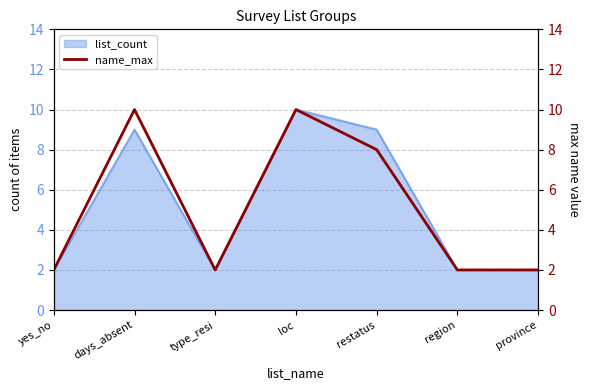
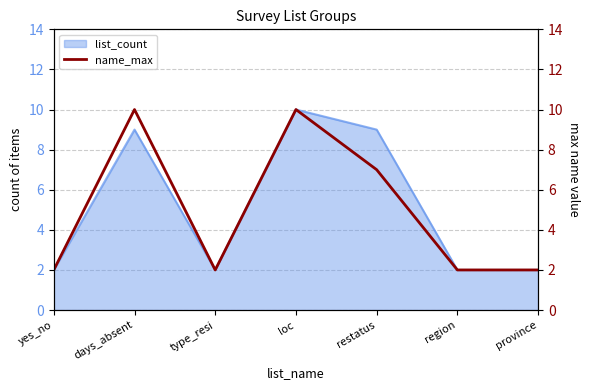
  {
    "list_count": {
      "yes_no": 2.0,
      "days_absent": 9.0,
      "type_resi": 2.0,
      "loc": 10.0,
      "restatus": 9.0,
      "region": 2.0,
      "province": 2.0
    },
    "name_max": {
      "yes_no": 2,
      "days_absent": 10,
      "type_resi": 2,
      "loc": 10,
-     "restatus": 8,
+     "restatus": 7,
      "region": 2,
      "province": 2
    }
  }
